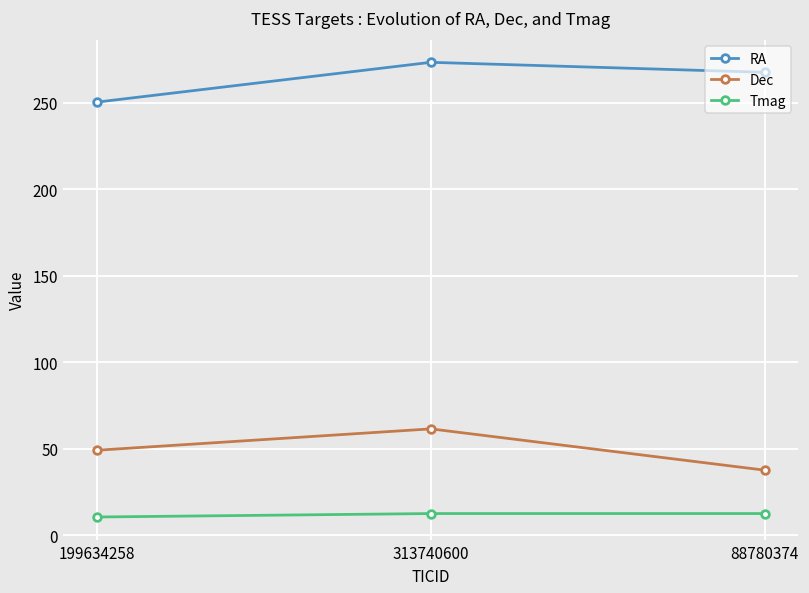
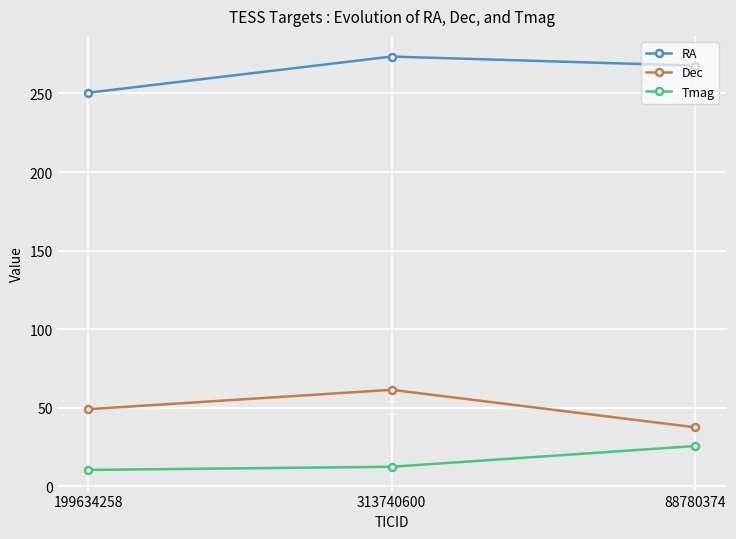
  {
    "RA": {
      "199634258": 250,
      "313740600": 273
    },
    "Dec": {
      "199634258": 49,
      "313740600": 61,
      "88780374": 38
    },
    "Tmag": {
      "199634258": 11,
      "313740600": 13,
-     "88780374": 13
+     "88780374": 26
    }
  }
